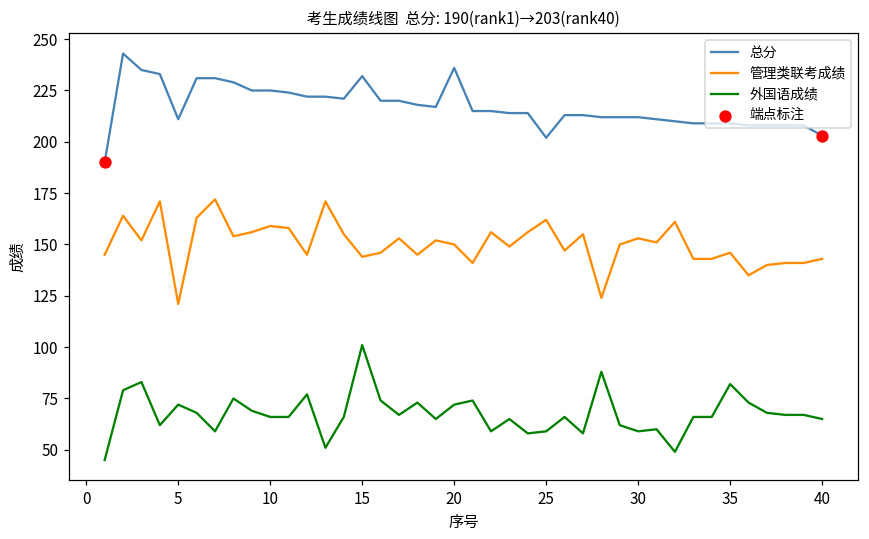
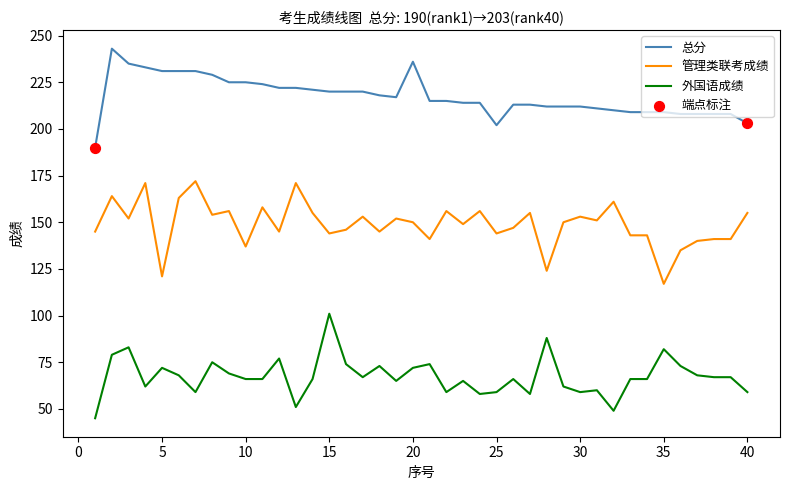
  {
    "总分": {
-     "5": 211,
+     "5": 231,
      "10": 225,
-     "15": 232,
+     "15": 220,
      "20": 236,
      "25": 202,
      "30": 212
    },
    "管理类联考成绩": {
      "5": 121,
-     "10": 159,
+     "10": 137,
      "15": 144,
      "20": 150,
-     "25": 162,
+     "25": 144,
      "30": 153,
-     "35": 146,
-     "40": 143
+     "35": 117,
+     "40": 155
    },
    "外国语成绩": {
      "5": 72,
      "10": 66,
      "15": 101,
      "20": 72,
      "25": 59,
      "30": 59,
      "35": 82,
-     "40": 65
+     "40": 59
    }
  }
